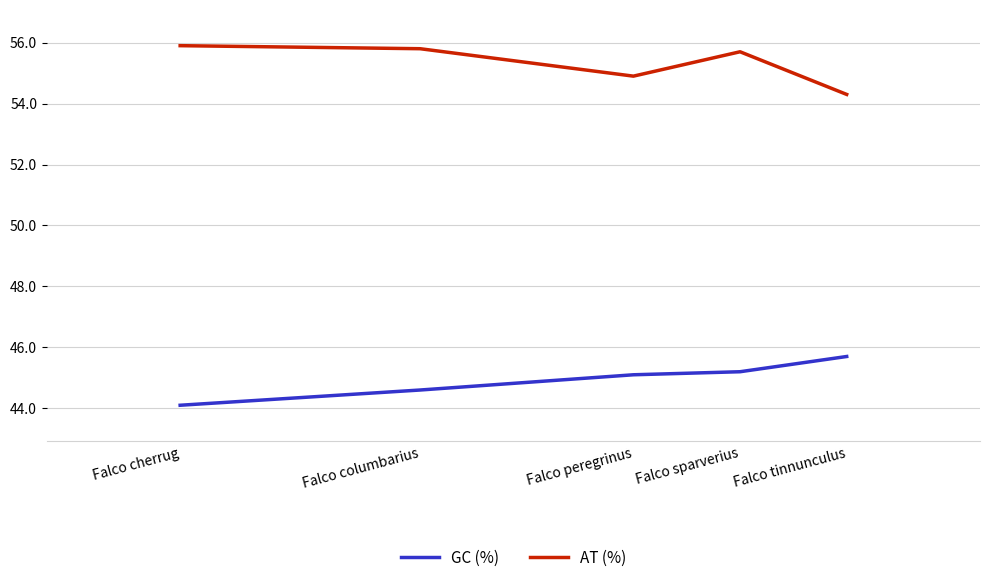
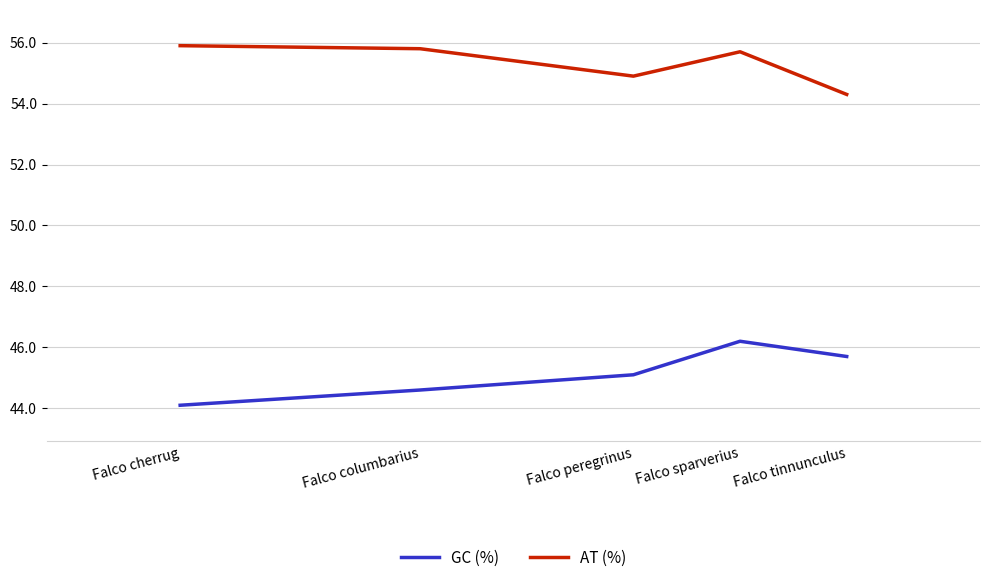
  {
    "GC (%)": {
      "Falco cherrug": 44.1,
      "Falco columbarius": 44.6,
      "Falco peregrinus": 45.1,
-     "Falco sparverius": 45.2,
+     "Falco sparverius": 46.2,
      "Falco tinnunculus": 45.7
    },
    "AT (%)": {
      "Falco cherrug": 55.9,
      "Falco columbarius": 55.8,
      "Falco peregrinus": 54.9,
      "Falco sparverius": 55.7,
      "Falco tinnunculus": 54.3
    }
  }
